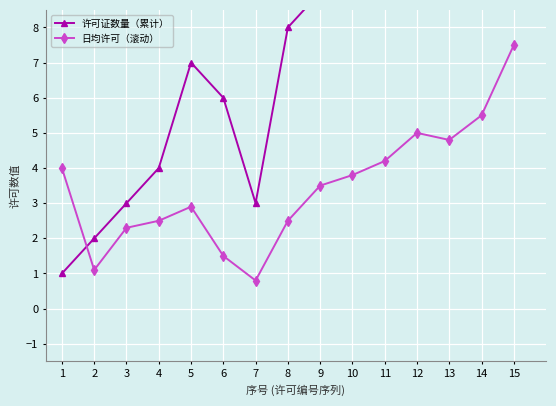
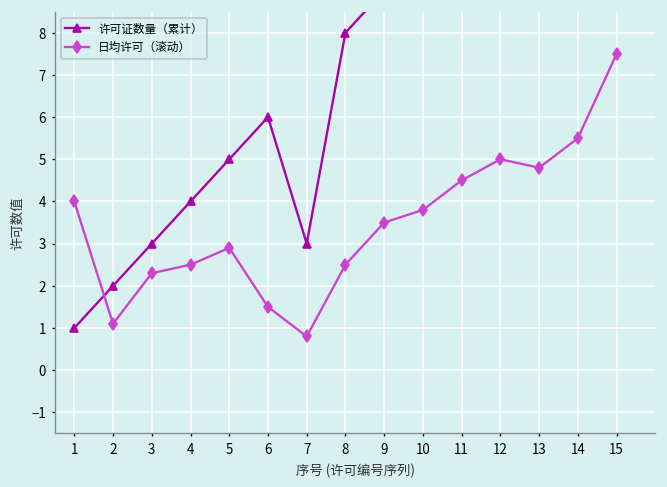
  {
    "许可证数量（累计）": {
      "1": 1,
      "2": 2,
      "3": 3,
      "4": 4,
-     "5": 7,
+     "5": 5,
      "6": 6,
      "7": 3,
      "8": 8
    },
    "日均许可（滚动）": {
      "1": 4.0,
      "2": 1.1,
      "3": 2.3,
      "4": 2.5,
      "5": 2.9,
      "6": 1.5,
      "7": 0.8,
      "8": 2.5,
      "9": 3.5,
      "10": 3.8,
-     "11": 4.2,
+     "11": 4.5,
      "12": 5.0,
      "13": 4.8,
      "14": 5.5,
      "15": 7.5
    }
  }
